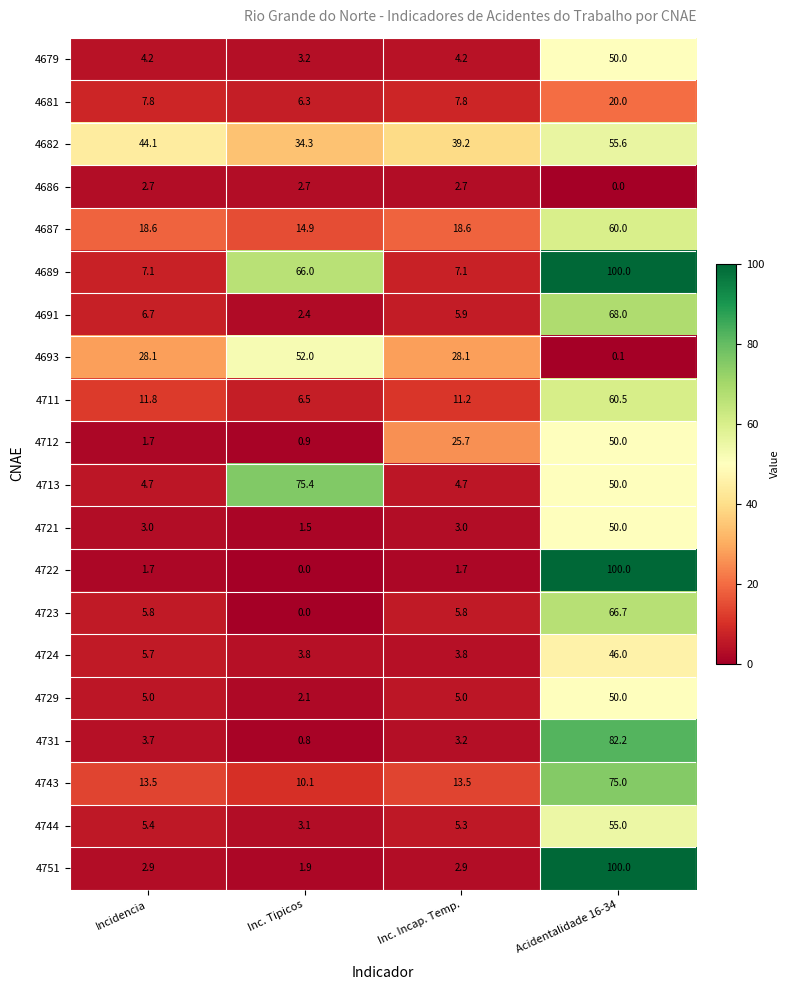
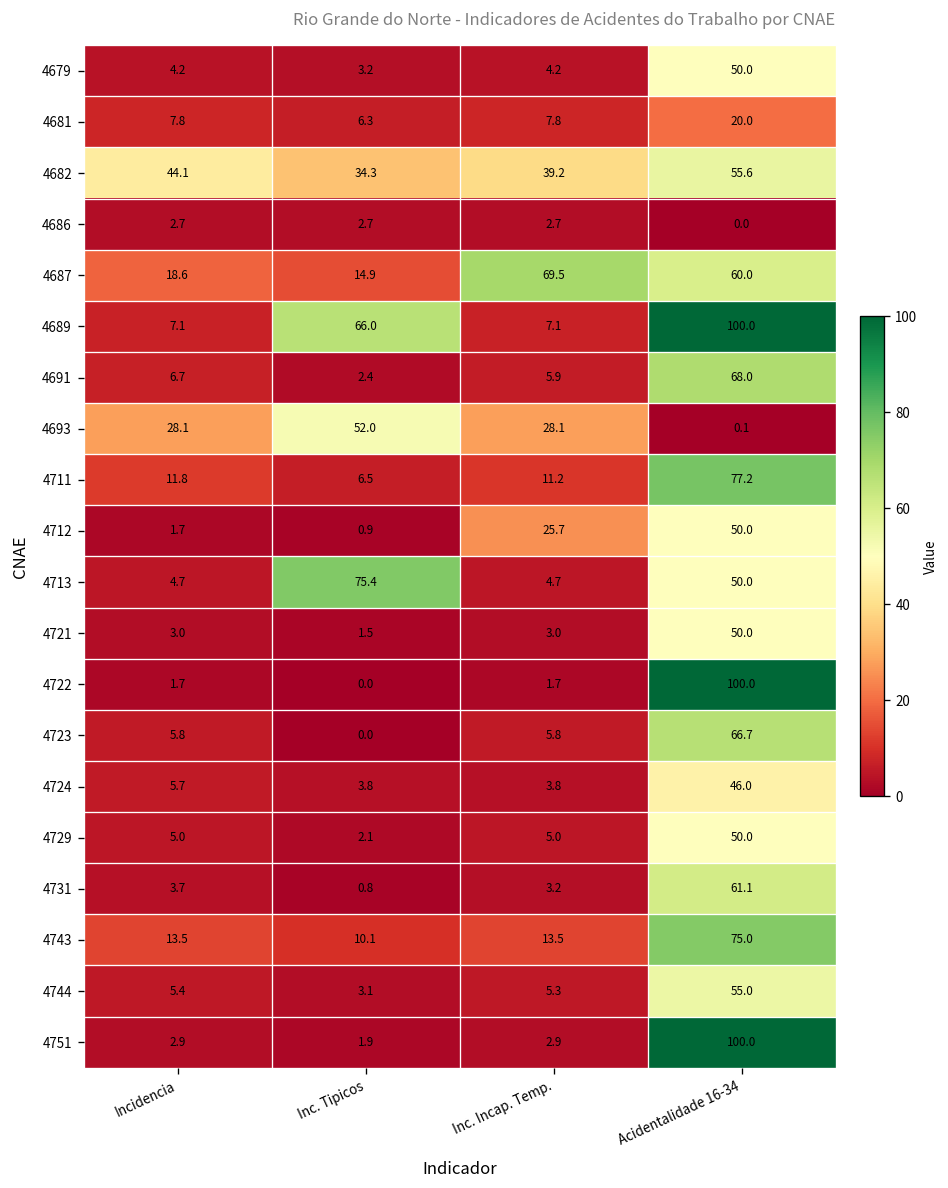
  {
    "4679": {
      "Incidencia": 4.2,
      "Inc. Tipicos": 3.2,
      "Inc. Incap. Temp.": 4.2,
      "Acidentalidade 16-34": 50.0
    },
    "4681": {
      "Incidencia": 7.8,
      "Inc. Tipicos": 6.3,
      "Inc. Incap. Temp.": 7.8,
      "Acidentalidade 16-34": 20.0
    },
    "4682": {
      "Incidencia": 44.1,
      "Inc. Tipicos": 34.3,
      "Inc. Incap. Temp.": 39.2,
      "Acidentalidade 16-34": 55.6
    },
    "4686": {
      "Incidencia": 2.7,
      "Inc. Tipicos": 2.7,
      "Inc. Incap. Temp.": 2.7,
      "Acidentalidade 16-34": 0.0
    },
    "4687": {
      "Incidencia": 18.6,
      "Inc. Tipicos": 14.9,
-     "Inc. Incap. Temp.": 18.6,
+     "Inc. Incap. Temp.": 69.5,
      "Acidentalidade 16-34": 60.0
    },
    "4689": {
      "Incidencia": 7.1,
      "Inc. Tipicos": 66.0,
      "Inc. Incap. Temp.": 7.1,
      "Acidentalidade 16-34": 100.0
    },
    "4691": {
      "Incidencia": 6.7,
      "Inc. Tipicos": 2.4,
      "Inc. Incap. Temp.": 5.9,
      "Acidentalidade 16-34": 68.0
    },
    "4693": {
      "Incidencia": 28.1,
      "Inc. Tipicos": 52.0,
      "Inc. Incap. Temp.": 28.1,
      "Acidentalidade 16-34": 0.1
    },
    "4711": {
      "Incidencia": 11.8,
      "Inc. Tipicos": 6.5,
      "Inc. Incap. Temp.": 11.2,
-     "Acidentalidade 16-34": 60.5
+     "Acidentalidade 16-34": 77.2
    },
    "4712": {
      "Incidencia": 1.7,
      "Inc. Tipicos": 0.9,
      "Inc. Incap. Temp.": 25.7,
      "Acidentalidade 16-34": 50.0
    },
    "4713": {
      "Incidencia": 4.7,
      "Inc. Tipicos": 75.4,
      "Inc. Incap. Temp.": 4.7,
      "Acidentalidade 16-34": 50.0
    },
    "4721": {
      "Incidencia": 3.0,
      "Inc. Tipicos": 1.5,
      "Inc. Incap. Temp.": 3.0,
      "Acidentalidade 16-34": 50.0
    },
    "4722": {
      "Incidencia": 1.7,
      "Inc. Tipicos": 0.0,
      "Inc. Incap. Temp.": 1.7,
      "Acidentalidade 16-34": 100.0
    },
    "4723": {
      "Incidencia": 5.8,
      "Inc. Tipicos": 0.0,
      "Inc. Incap. Temp.": 5.8,
      "Acidentalidade 16-34": 66.7
    },
    "4724": {
      "Incidencia": 5.7,
      "Inc. Tipicos": 3.8,
      "Inc. Incap. Temp.": 3.8,
      "Acidentalidade 16-34": 46.0
    },
    "4729": {
      "Incidencia": 5.0,
      "Inc. Tipicos": 2.1,
      "Inc. Incap. Temp.": 5.0,
      "Acidentalidade 16-34": 50.0
    },
    "4731": {
      "Incidencia": 3.7,
      "Inc. Tipicos": 0.8,
      "Inc. Incap. Temp.": 3.2,
-     "Acidentalidade 16-34": 82.2
+     "Acidentalidade 16-34": 61.1
    },
    "4743": {
      "Incidencia": 13.5,
      "Inc. Tipicos": 10.1,
      "Inc. Incap. Temp.": 13.5,
      "Acidentalidade 16-34": 75.0
    },
    "4744": {
      "Incidencia": 5.4,
      "Inc. Tipicos": 3.1,
      "Inc. Incap. Temp.": 5.3,
      "Acidentalidade 16-34": 55.0
    },
    "4751": {
      "Incidencia": 2.9,
      "Inc. Tipicos": 1.9,
      "Inc. Incap. Temp.": 2.9,
      "Acidentalidade 16-34": 100.0
    }
  }
